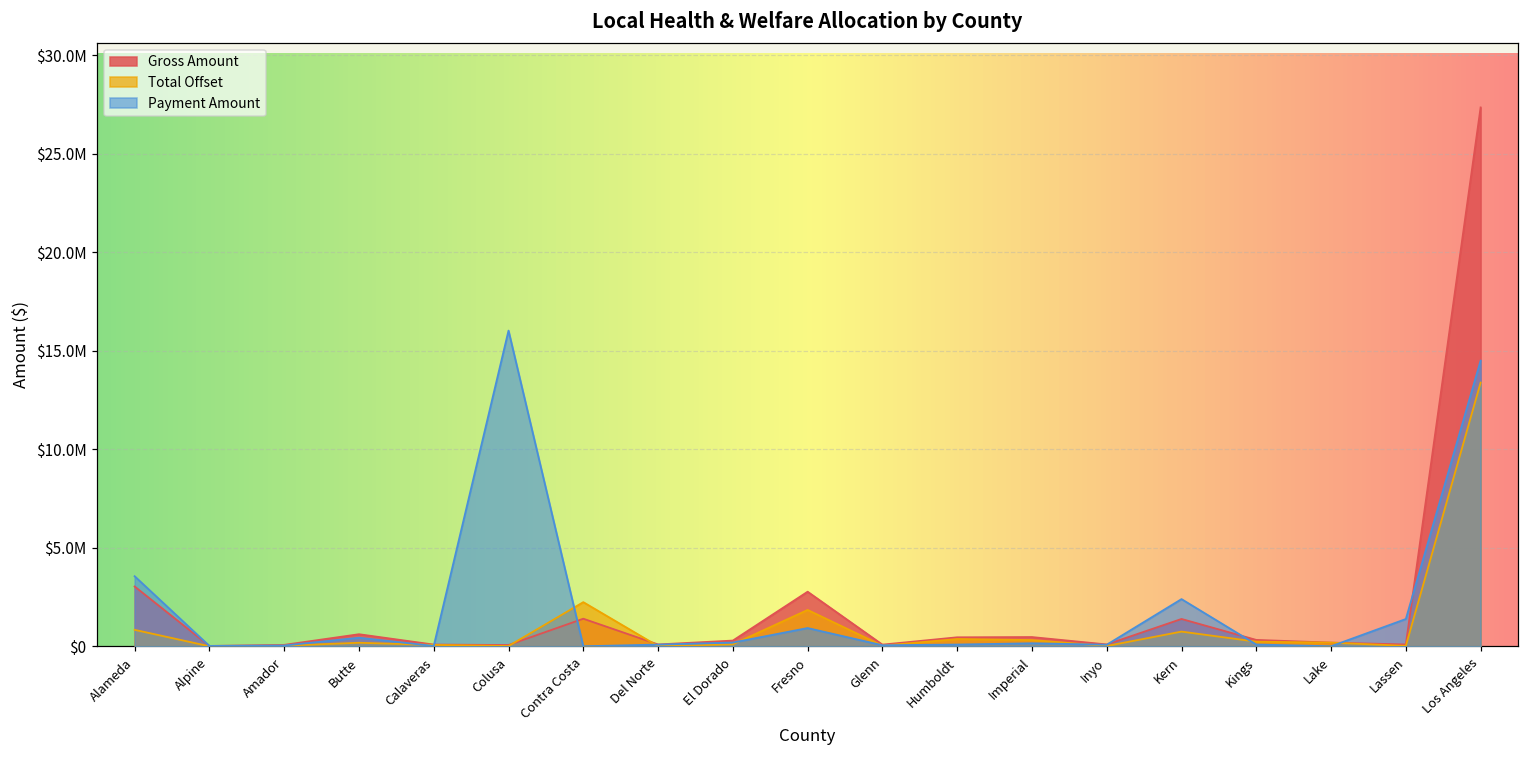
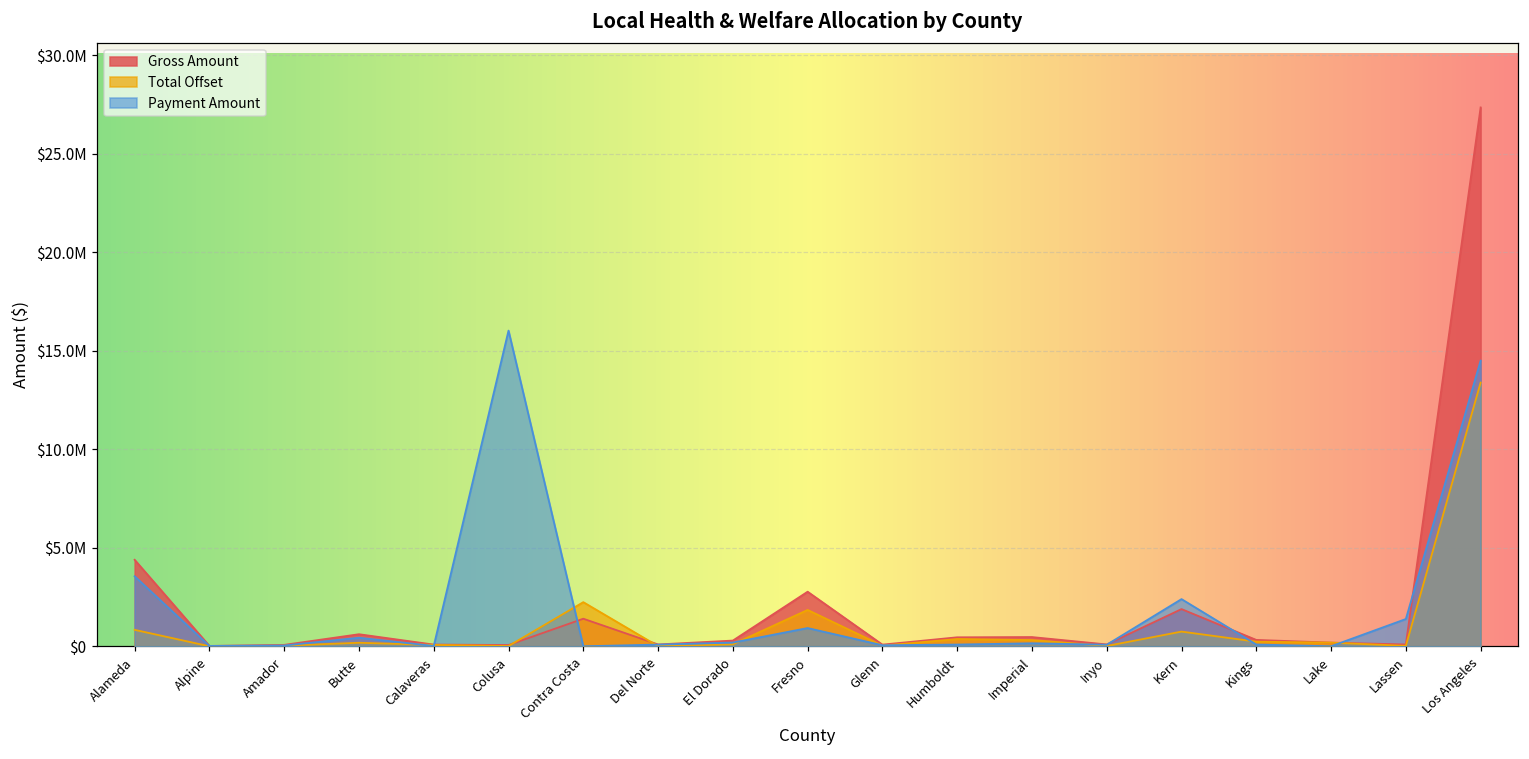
  {
    "Gross Amount": {
-     "Alameda": "$3000000",
+     "Alameda": "$4400000",
      "Butte": "$600000",
      "Contra Costa": "$1400000",
      "Fresno": "$2800000",
      "Imperial": "$500000",
-     "Kern": "$1400000",
+     "Kern": "$1900000",
      "Los Angeles": "$27400000"
    },
    "Total Offset": {
      "Alameda": "$800000",
      "Butte": "$200000",
      "Contra Costa": "$2200000",
      "Fresno": "$1800000",
      "Imperial": "$300000",
      "Kern": "$700000",
      "Los Angeles": "$13400000"
    },
    "Payment Amount": {
      "Alameda": "$3600000",
      "Butte": "$400000",
      "Colusa": "$16000000",
      "Contra Costa": "$0",
      "Fresno": "$900000",
      "Humboldt": "$100000",
      "Imperial": "$200000",
      "Kern": "$2400000",
      "Kings": "$100000",
      "Lake": "$0",
      "Lassen": "$1400000",
      "Los Angeles": "$14500000"
    }
  }
